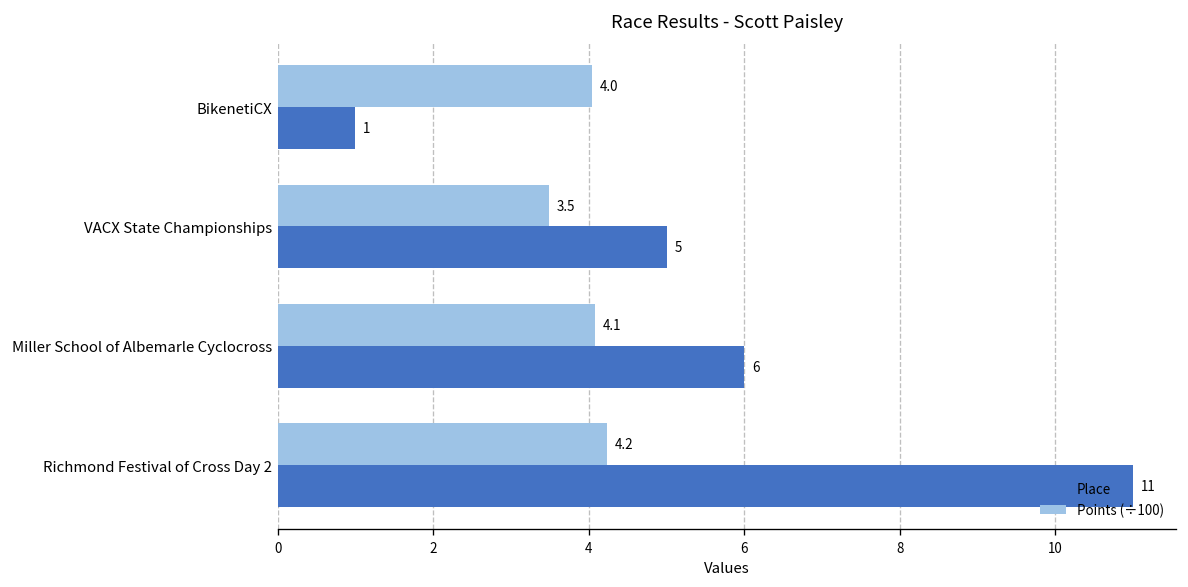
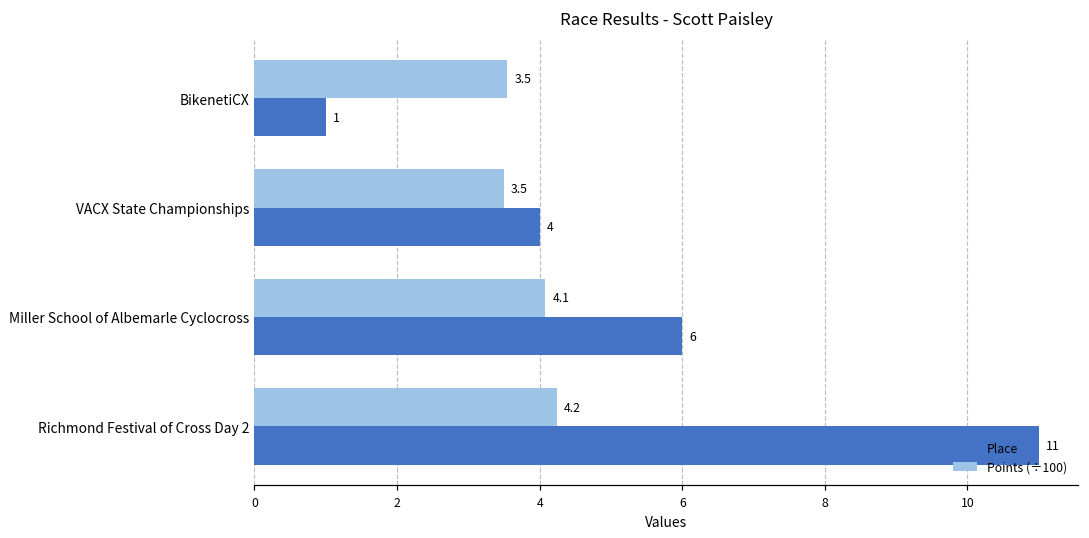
  {
    "Place": {
      "BikenetiCX": 1,
-     "VACX State Championships": 5,
+     "VACX State Championships": 4,
      "Miller School of Albemarle Cyclocross": 6,
      "Richmond Festival of Cross Day 2": 11
    },
    "Points (÷100)": {
-     "BikenetiCX": 4.0,
+     "BikenetiCX": 3.5,
      "VACX State Championships": 3.5,
      "Miller School of Albemarle Cyclocross": 4.1,
      "Richmond Festival of Cross Day 2": 4.2
    }
  }
